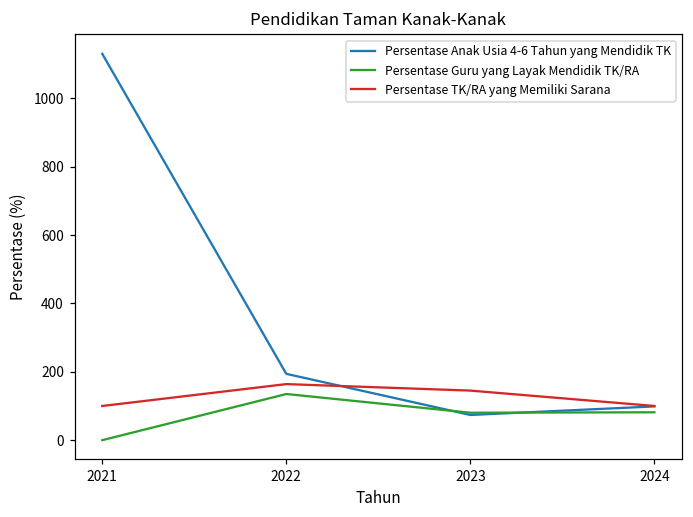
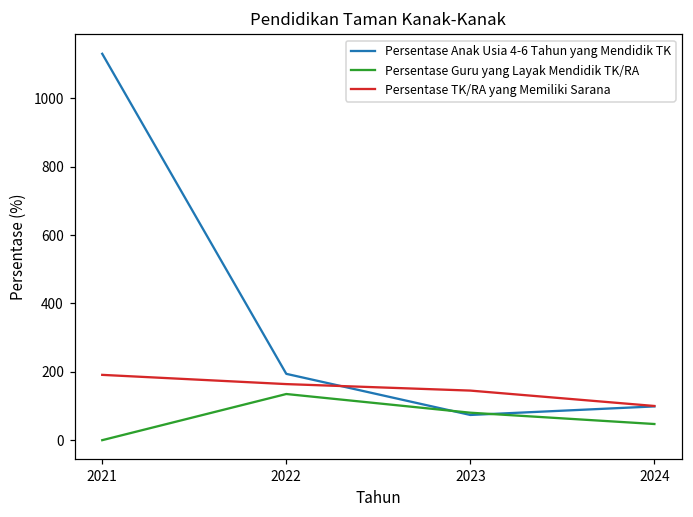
  {
    "Persentase Anak Usia 4-6 Tahun yang Mendidik TK": {
      "2021": 1130,
      "2022": 190
    },
    "Persentase Guru yang Layak Mendidik TK/RA": {
      "2021": 0,
      "2022": 140,
-     "2024": 80
+     "2024": 50
    },
    "Persentase TK/RA yang Memiliki Sarana": {
-     "2021": 100,
+     "2021": 190,
      "2022": 160,
      "2023": 150
    }
  }
